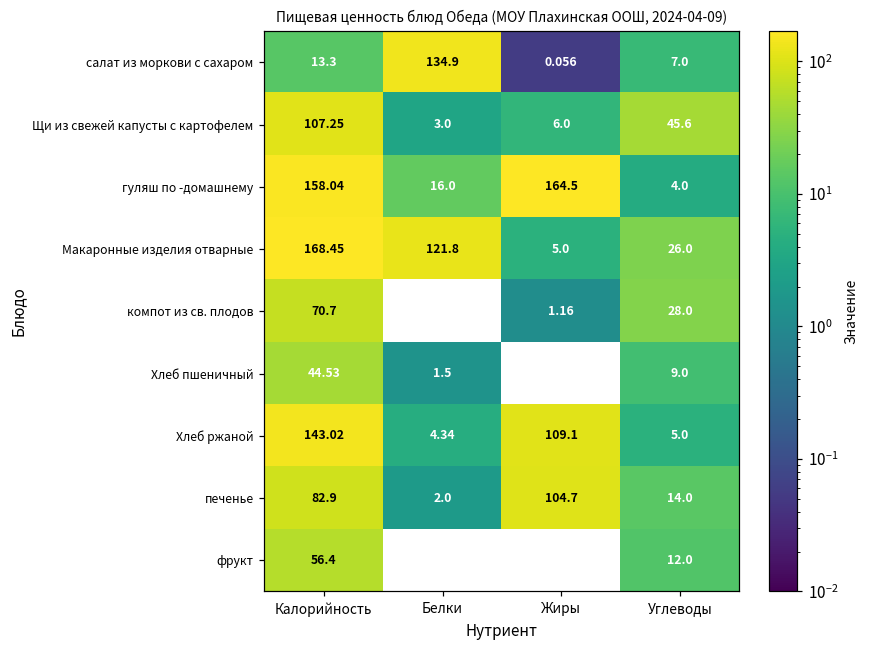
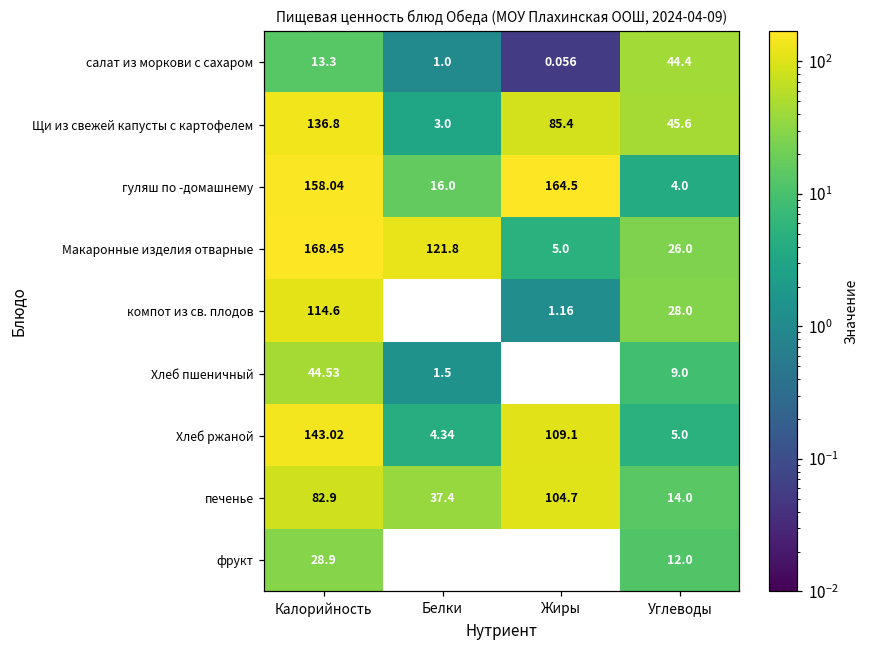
  {
    "салат из моркови с сахаром": {
      "Калорийность": 13.3,
-     "Белки": 134.9,
+     "Белки": 1.0,
      "Жиры": 0.056,
-     "Углеводы": 7.0
+     "Углеводы": 44.4
    },
    "Щи из свежей капусты с картофелем": {
-     "Калорийность": 107.25,
+     "Калорийность": 136.8,
      "Белки": 3.0,
-     "Жиры": 6.0,
+     "Жиры": 85.4,
      "Углеводы": 45.6
    },
    "гуляш по -домашнему": {
      "Калорийность": 158.04,
      "Белки": 16.0,
      "Жиры": 164.5,
      "Углеводы": 4.0
    },
    "Макаронные изделия отварные": {
      "Калорийность": 168.45,
      "Белки": 121.8,
      "Жиры": 5.0,
      "Углеводы": 26.0
    },
    "компот из св. плодов": {
-     "Калорийность": 70.7,
+     "Калорийность": 114.6,
      "Жиры": 1.16,
      "Углеводы": 28.0
    },
    "Хлеб пшеничный": {
      "Калорийность": 44.53,
      "Белки": 1.5,
      "Углеводы": 9.0
    },
    "Хлеб ржаной": {
      "Калорийность": 143.02,
      "Белки": 4.34,
      "Жиры": 109.1,
      "Углеводы": 5.0
    },
    "печенье": {
      "Калорийность": 82.9,
-     "Белки": 2.0,
+     "Белки": 37.4,
      "Жиры": 104.7,
      "Углеводы": 14.0
    },
    "фрукт": {
-     "Калорийность": 56.4,
+     "Калорийность": 28.9,
      "Углеводы": 12.0
    }
  }
